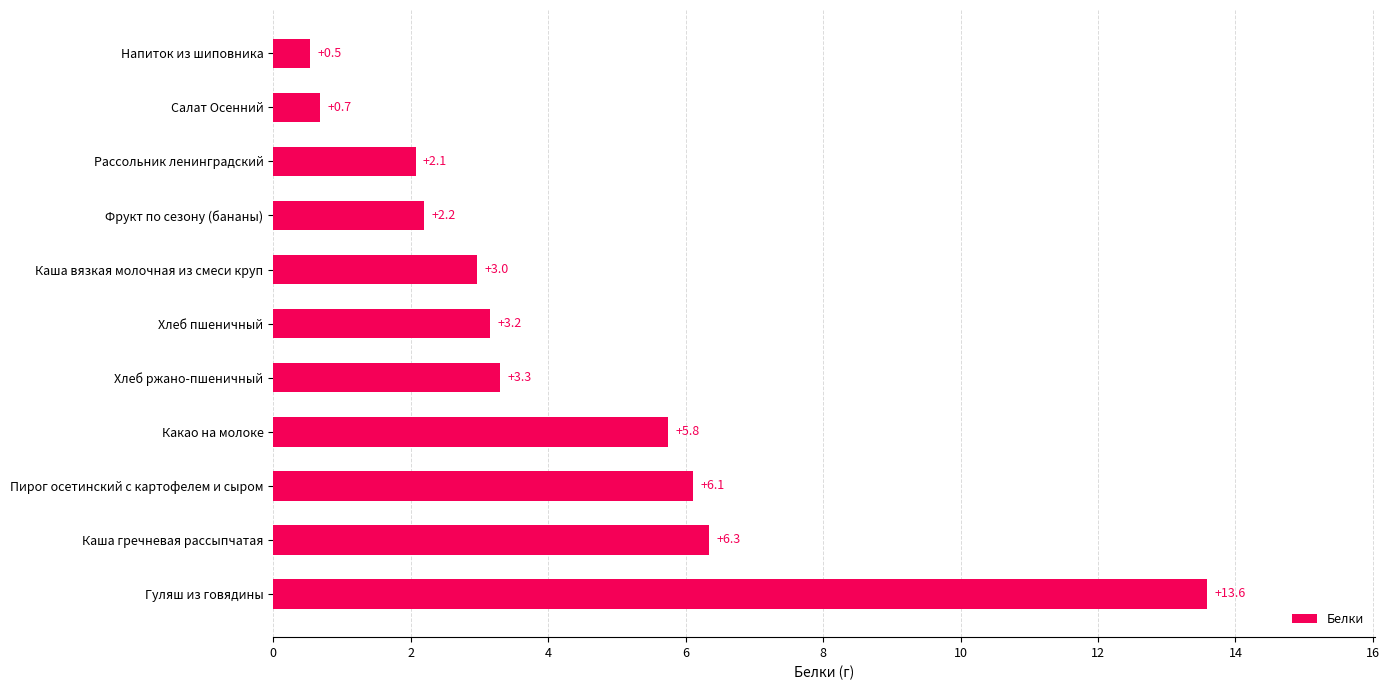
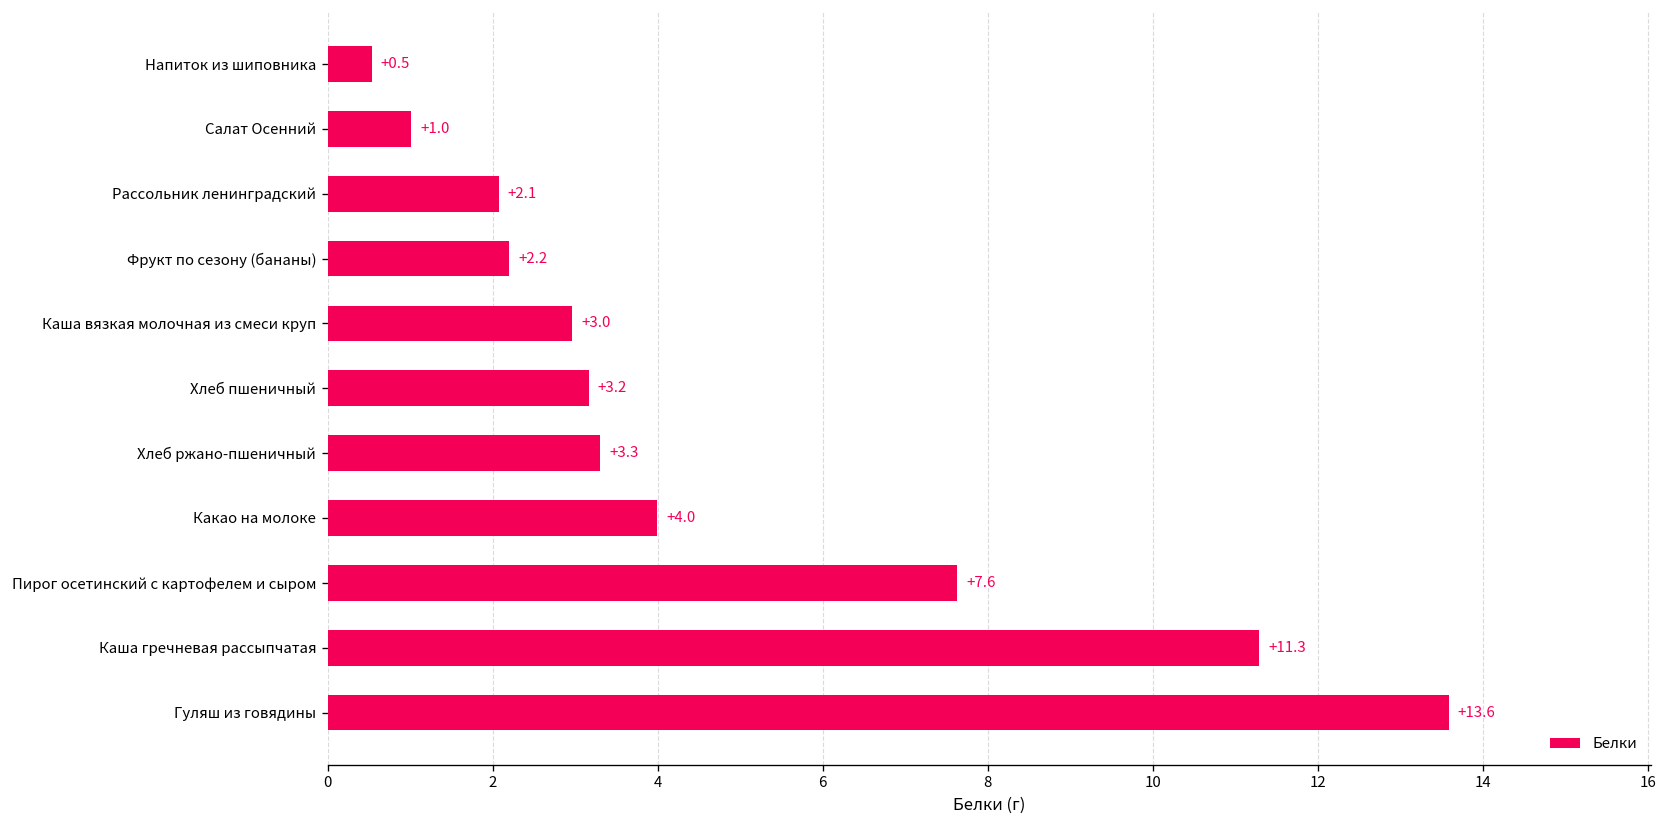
  {
    "Напиток из шиповника": "+0.5",
-   "Салат Осенний": "+0.7",
+   "Салат Осенний": "+1.0",
    "Рассольник ленинградский": "+2.1",
    "Фрукт по сезону (бананы)": "+2.2",
    "Каша вязкая молочная из смеси круп": "+3.0",
    "Хлеб пшеничный": "+3.2",
    "Хлеб ржано-пшеничный": "+3.3",
-   "Какао на молоке": "+5.8",
-   "Пирог осетинский с картофелем и сыром": "+6.1",
-   "Каша гречневая рассыпчатая": "+6.3",
+   "Какао на молоке": "+4.0",
+   "Пирог осетинский с картофелем и сыром": "+7.6",
+   "Каша гречневая рассыпчатая": "+11.3",
    "Гуляш из говядины": "+13.6"
  }
